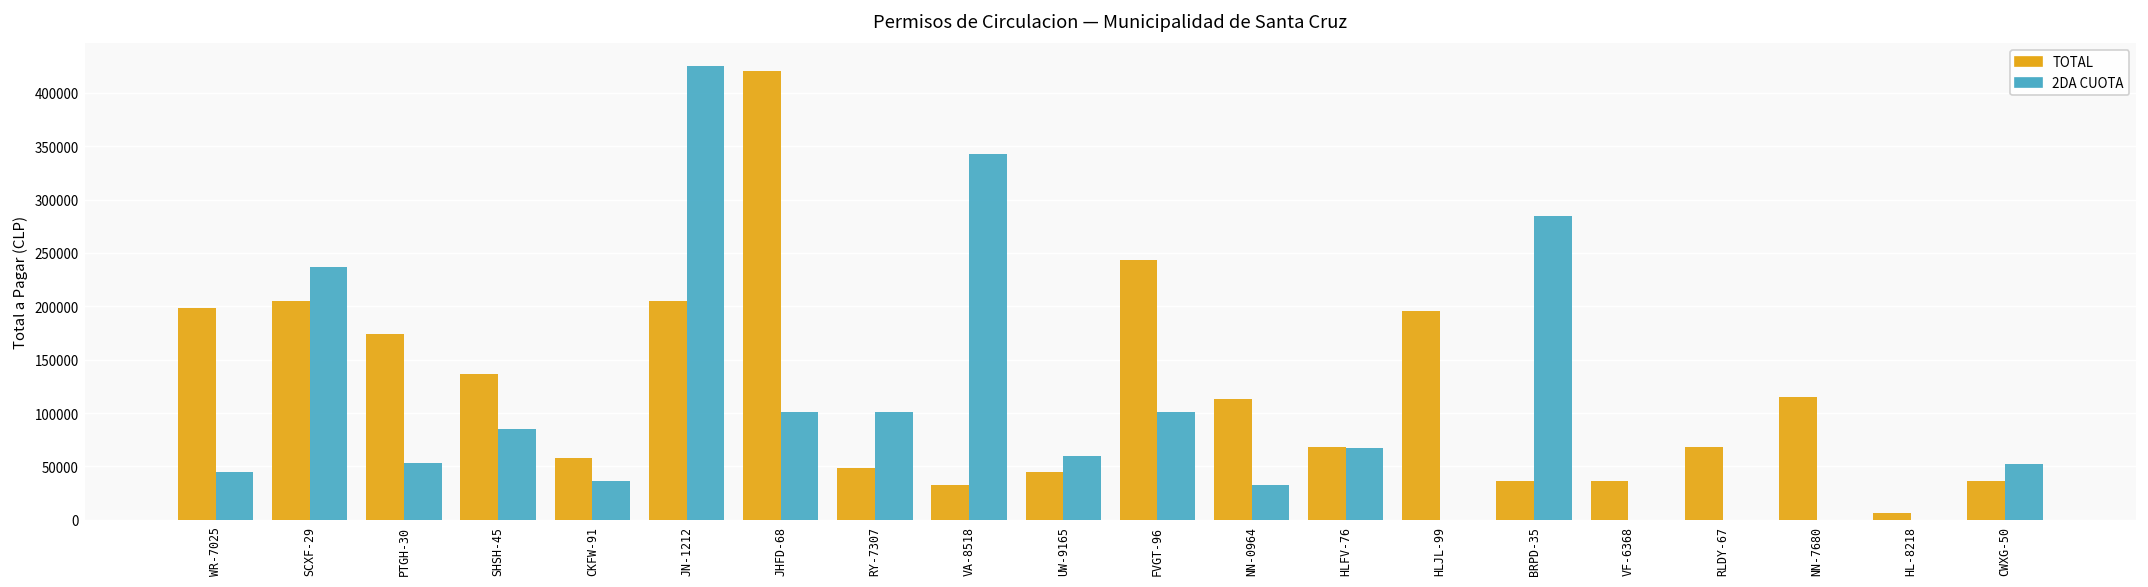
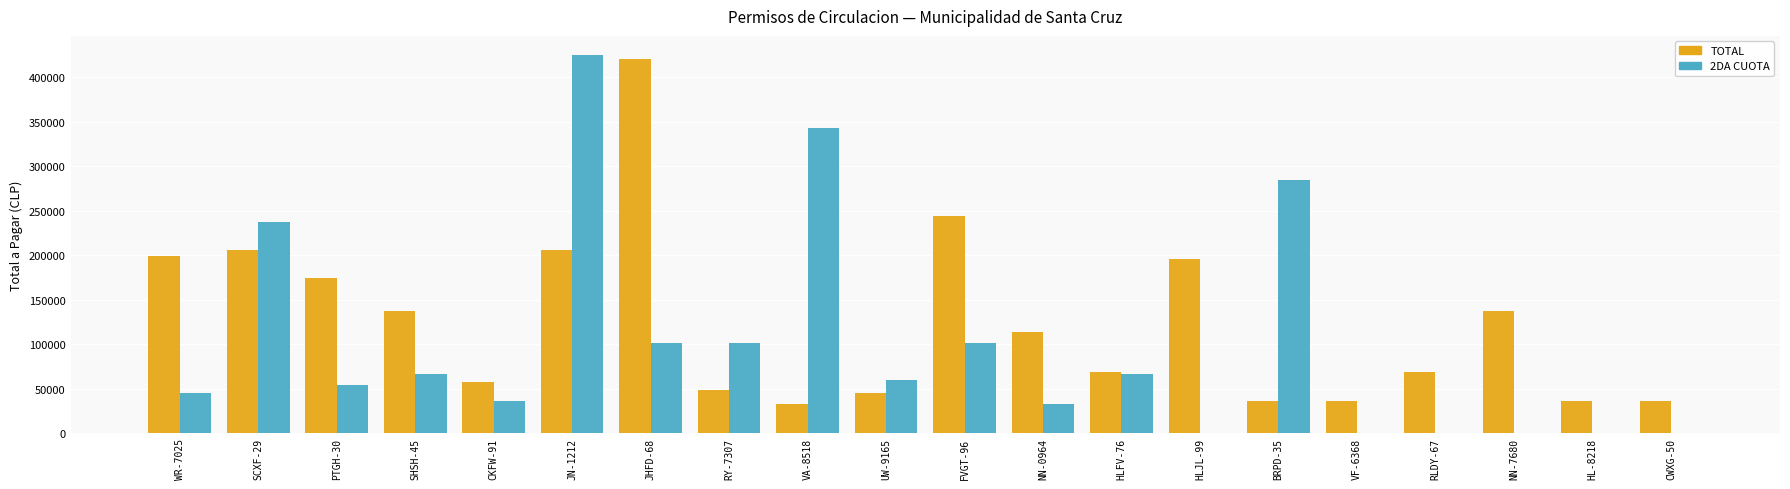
  {
    "TOTAL": {
      "WR-7025": 200000,
      "SCXF-29": 210000,
      "PTGH-30": 170000,
      "SHSH-45": 140000,
      "CKFW-91": 60000,
      "JN-1212": 210000,
      "JHFD-68": 420000,
      "RY-7307": 50000,
      "VA-8518": 30000,
      "UW-9165": 50000,
      "FVGT-96": 240000,
      "NN-0964": 110000,
      "HLFV-76": 70000,
      "HLJL-99": 200000,
      "BRPD-35": 40000,
      "VF-6368": 40000,
      "RLDY-67": 70000,
-     "NN-7680": 120000,
-     "HL-8218": 10000,
+     "NN-7680": 140000,
+     "HL-8218": 40000,
      "CWXG-50": 40000
    },
    "2DA CUOTA": {
      "WR-7025": 50000,
      "SCXF-29": 240000,
      "PTGH-30": 50000,
-     "SHSH-45": 90000,
+     "SHSH-45": 70000,
      "CKFW-91": 40000,
      "JN-1212": 430000,
      "JHFD-68": 100000,
      "RY-7307": 100000,
      "VA-8518": 340000,
      "UW-9165": 60000,
      "FVGT-96": 100000,
      "NN-0964": 30000,
      "HLFV-76": 70000,
      "HLJL-99": 0,
      "BRPD-35": 280000,
      "VF-6368": 0,
      "RLDY-67": 0,
      "NN-7680": 0,
      "HL-8218": 0,
-     "CWXG-50": 50000
+     "CWXG-50": 0
    }
  }
